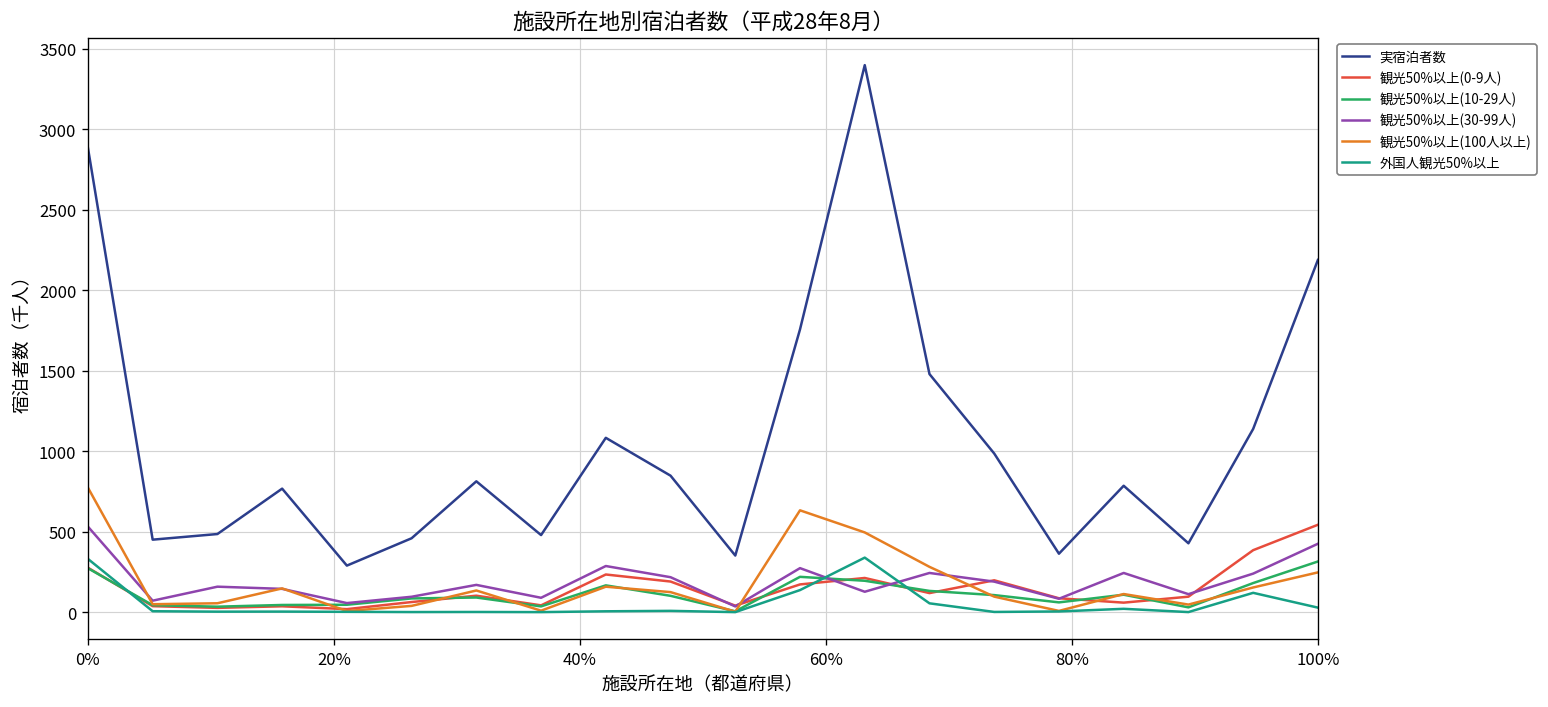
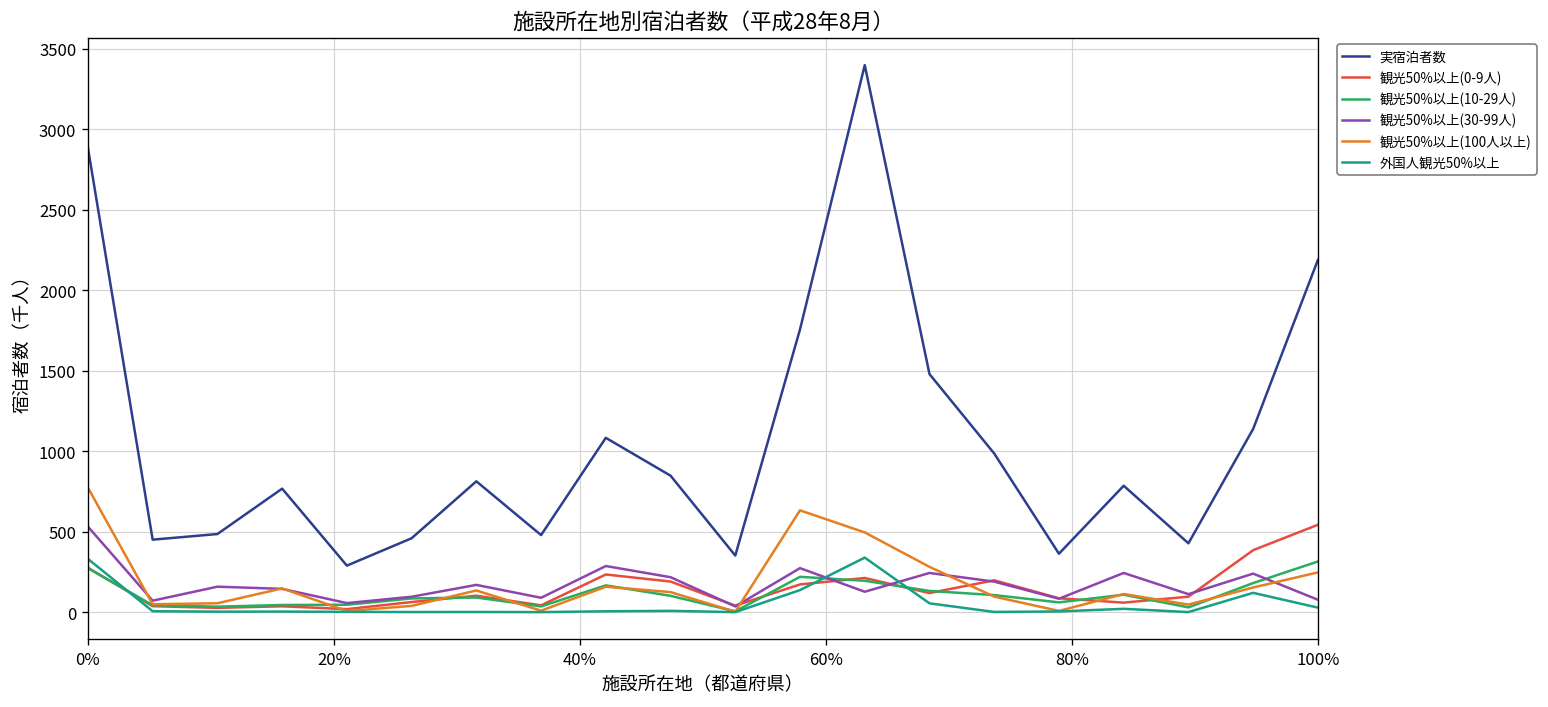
  {
    "実宿泊者数": {
      "0%": 2880,
      "100%": 2190
    },
    "観光50%以上(30-99人)": {
      "0%": 530,
-     "100%": 430
+     "100%": 80
    }
  }
